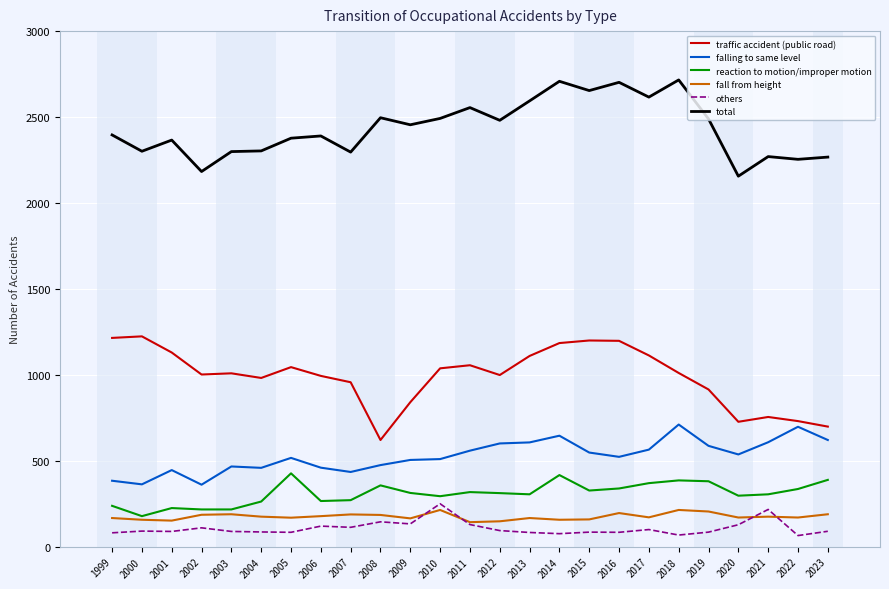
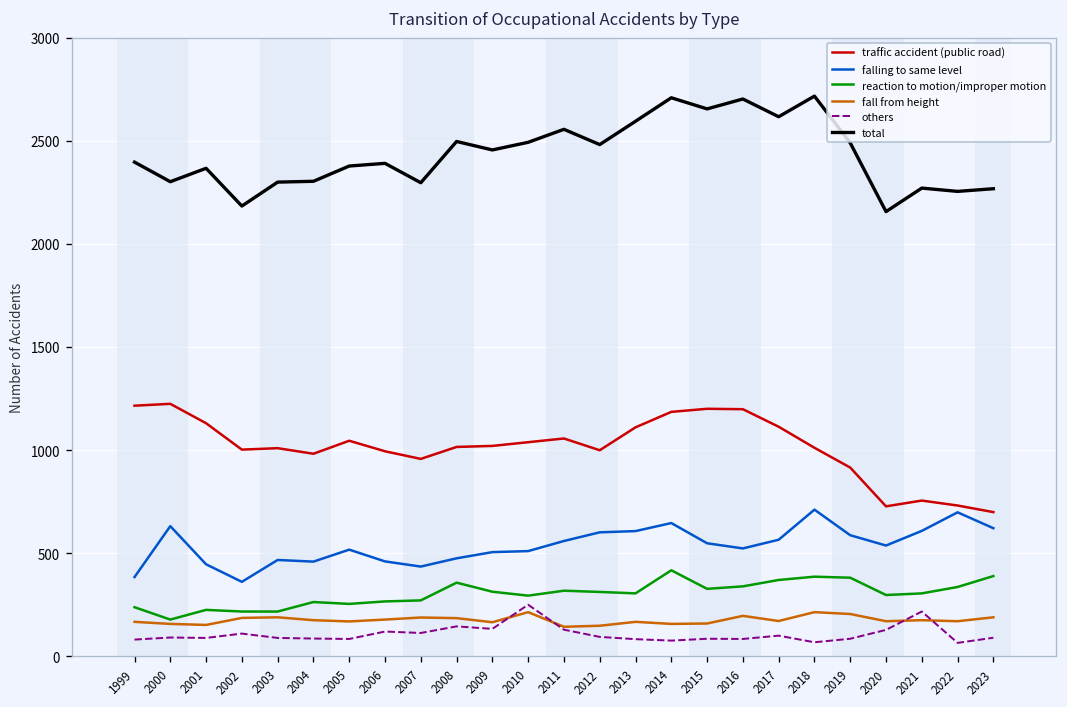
  {
    "traffic accident (public road)": {
      "1999": 1220,
      "2000": 1220,
      "2001": 1130,
      "2002": 1000,
      "2003": 1010,
      "2004": 980,
      "2005": 1050,
      "2006": 990,
      "2007": 960,
-     "2008": 620,
-     "2009": 840,
+     "2008": 1020,
+     "2009": 1020,
      "2010": 1040,
      "2011": 1060,
      "2012": 1000,
      "2013": 1110,
      "2014": 1190,
      "2015": 1200,
      "2016": 1200,
      "2017": 1110,
      "2018": 1010,
      "2019": 920,
      "2020": 730,
      "2021": 760,
      "2022": 730,
      "2023": 700
    },
    "falling to same level": {
      "1999": 380,
-     "2000": 360,
+     "2000": 630,
      "2001": 450,
      "2002": 360,
      "2003": 470,
      "2004": 460,
      "2005": 520,
      "2006": 460,
      "2007": 440,
      "2008": 480,
      "2009": 510,
      "2010": 510,
      "2011": 560,
      "2012": 600,
      "2013": 610,
      "2014": 650,
      "2015": 550,
      "2016": 520,
      "2017": 570,
      "2018": 710,
      "2019": 590,
      "2020": 540,
      "2021": 610,
      "2022": 700,
      "2023": 620
    },
    "reaction to motion/improper motion": {
      "1999": 240,
      "2000": 180,
      "2001": 230,
      "2002": 220,
      "2003": 220,
      "2004": 260,
-     "2005": 430,
+     "2005": 250,
      "2006": 270,
      "2007": 270,
      "2008": 360,
      "2009": 310,
      "2010": 290,
      "2011": 320,
      "2012": 310,
      "2013": 310,
      "2014": 420,
      "2015": 330,
      "2016": 340,
      "2017": 370,
      "2018": 390,
      "2019": 380,
      "2020": 300,
      "2021": 310,
      "2022": 340,
      "2023": 390
    },
    "fall from height": {
      "1999": 170,
      "2000": 160,
      "2001": 150,
      "2002": 190,
      "2003": 190,
      "2004": 180,
      "2005": 170,
      "2006": 180,
      "2007": 190,
      "2008": 190,
      "2009": 170,
      "2010": 210,
      "2012": 150,
      "2013": 170,
      "2014": 160,
      "2015": 160,
      "2016": 200,
      "2017": 170,
      "2018": 210,
      "2019": 210,
      "2020": 170,
      "2021": 180,
      "2022": 170,
      "2023": 190
    },
    "others": {
      "1999": 80,
      "2000": 90,
      "2001": 90,
      "2002": 110,
      "2003": 90,
      "2004": 90,
      "2005": 80,
      "2006": 120,
      "2007": 110,
      "2008": 150,
      "2009": 130,
      "2010": 250,
      "2012": 90,
      "2013": 80,
      "2014": 80,
      "2015": 90,
      "2016": 80,
      "2017": 100,
      "2018": 70,
      "2019": 90,
      "2020": 130,
      "2021": 220,
      "2022": 70,
      "2023": 90
    },
    "total": {
      "1999": 2400,
      "2000": 2300,
      "2001": 2370,
      "2002": 2180,
      "2003": 2300,
      "2004": 2300,
      "2005": 2380,
      "2006": 2390,
      "2007": 2300,
      "2008": 2500,
      "2009": 2460,
      "2010": 2490,
      "2011": 2560,
      "2012": 2480,
      "2013": 2590,
      "2014": 2710,
      "2015": 2650,
      "2016": 2700,
      "2017": 2620,
      "2018": 2720,
      "2020": 2160,
      "2021": 2270,
      "2022": 2250,
      "2023": 2270
    }
  }
